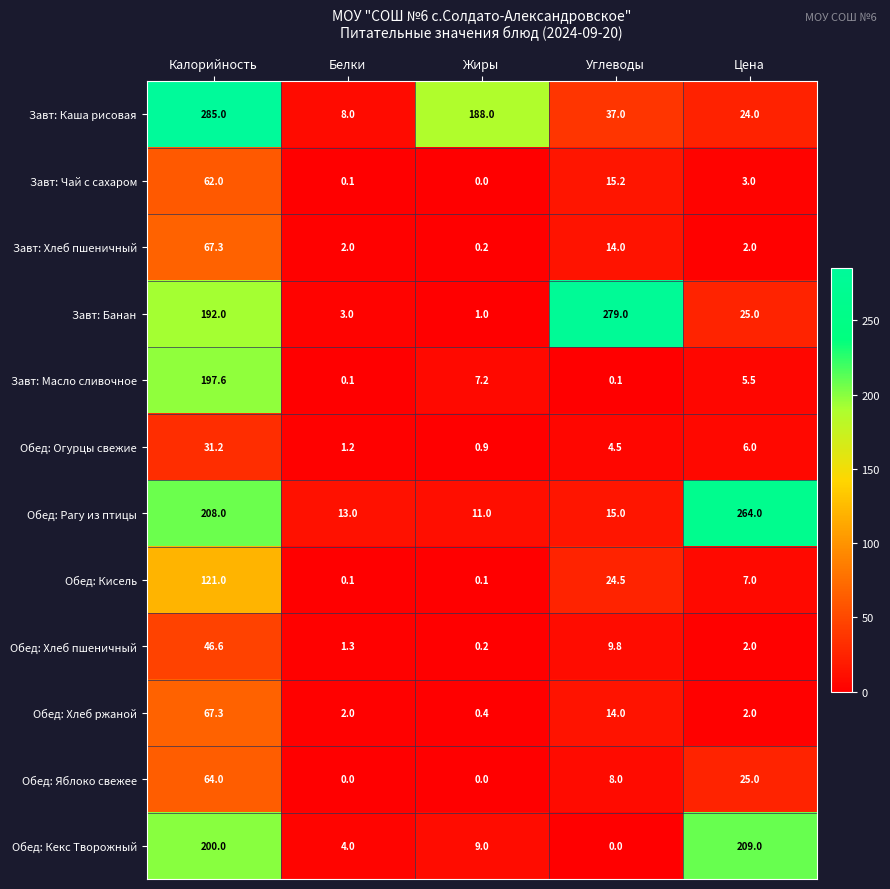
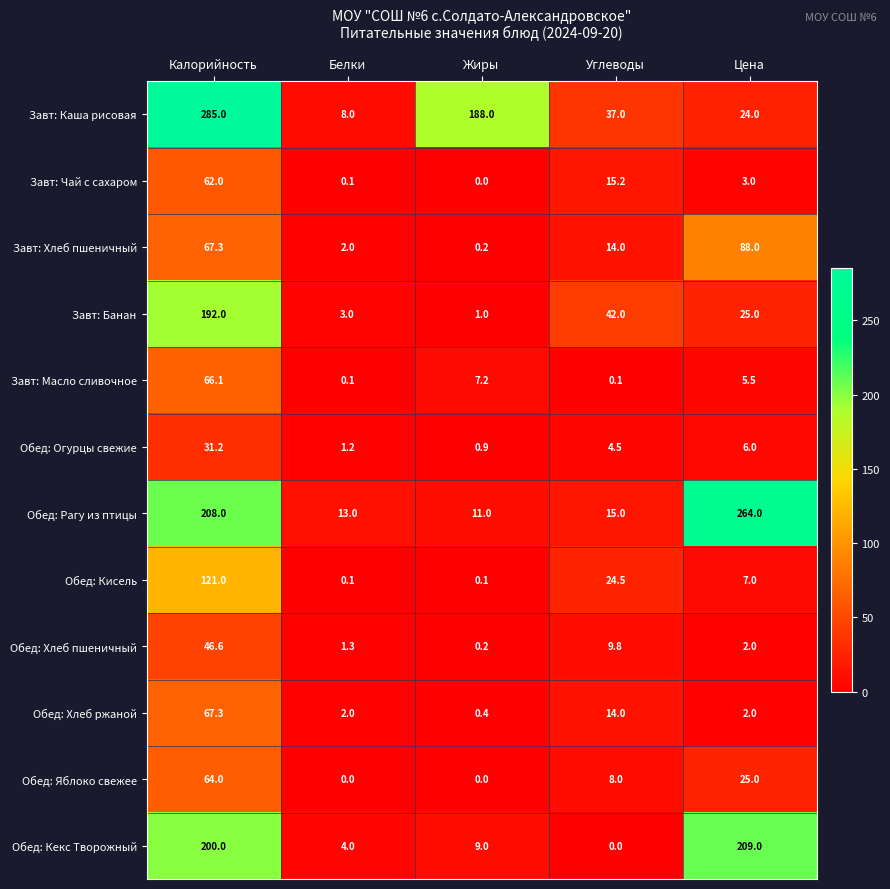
  {
    "Завт: Каша рисовая": {
      "Калорийность": 285.0,
      "Белки": 8.0,
      "Жиры": 188.0,
      "Углеводы": 37.0,
      "Цена": 24.0
    },
    "Завт: Чай с сахаром": {
      "Калорийность": 62.0,
      "Белки": 0.1,
      "Жиры": 0.0,
      "Углеводы": 15.2,
      "Цена": 3.0
    },
    "Завт: Хлеб пшеничный": {
      "Калорийность": 67.3,
      "Белки": 2.0,
      "Жиры": 0.2,
      "Углеводы": 14.0,
-     "Цена": 2.0
+     "Цена": 88.0
    },
    "Завт: Банан": {
      "Калорийность": 192.0,
      "Белки": 3.0,
      "Жиры": 1.0,
-     "Углеводы": 279.0,
+     "Углеводы": 42.0,
      "Цена": 25.0
    },
    "Завт: Масло сливочное": {
-     "Калорийность": 197.6,
+     "Калорийность": 66.1,
      "Белки": 0.1,
      "Жиры": 7.2,
      "Углеводы": 0.1,
      "Цена": 5.5
    },
    "Обед: Огурцы свежие": {
      "Калорийность": 31.2,
      "Белки": 1.2,
      "Жиры": 0.9,
      "Углеводы": 4.5,
      "Цена": 6.0
    },
    "Обед: Рагу из птицы": {
      "Калорийность": 208.0,
      "Белки": 13.0,
      "Жиры": 11.0,
      "Углеводы": 15.0,
      "Цена": 264.0
    },
    "Обед: Кисель": {
      "Калорийность": 121.0,
      "Белки": 0.1,
      "Жиры": 0.1,
      "Углеводы": 24.5,
      "Цена": 7.0
    },
    "Обед: Хлеб пшеничный": {
      "Калорийность": 46.6,
      "Белки": 1.3,
      "Жиры": 0.2,
      "Углеводы": 9.8,
      "Цена": 2.0
    },
    "Обед: Хлеб ржаной": {
      "Калорийность": 67.3,
      "Белки": 2.0,
      "Жиры": 0.4,
      "Углеводы": 14.0,
      "Цена": 2.0
    },
    "Обед: Яблоко свежее": {
      "Калорийность": 64.0,
      "Белки": 0.0,
      "Жиры": 0.0,
      "Углеводы": 8.0,
      "Цена": 25.0
    },
    "Обед: Кекс Творожный": {
      "Калорийность": 200.0,
      "Белки": 4.0,
      "Жиры": 9.0,
      "Углеводы": 0.0,
      "Цена": 209.0
    }
  }
